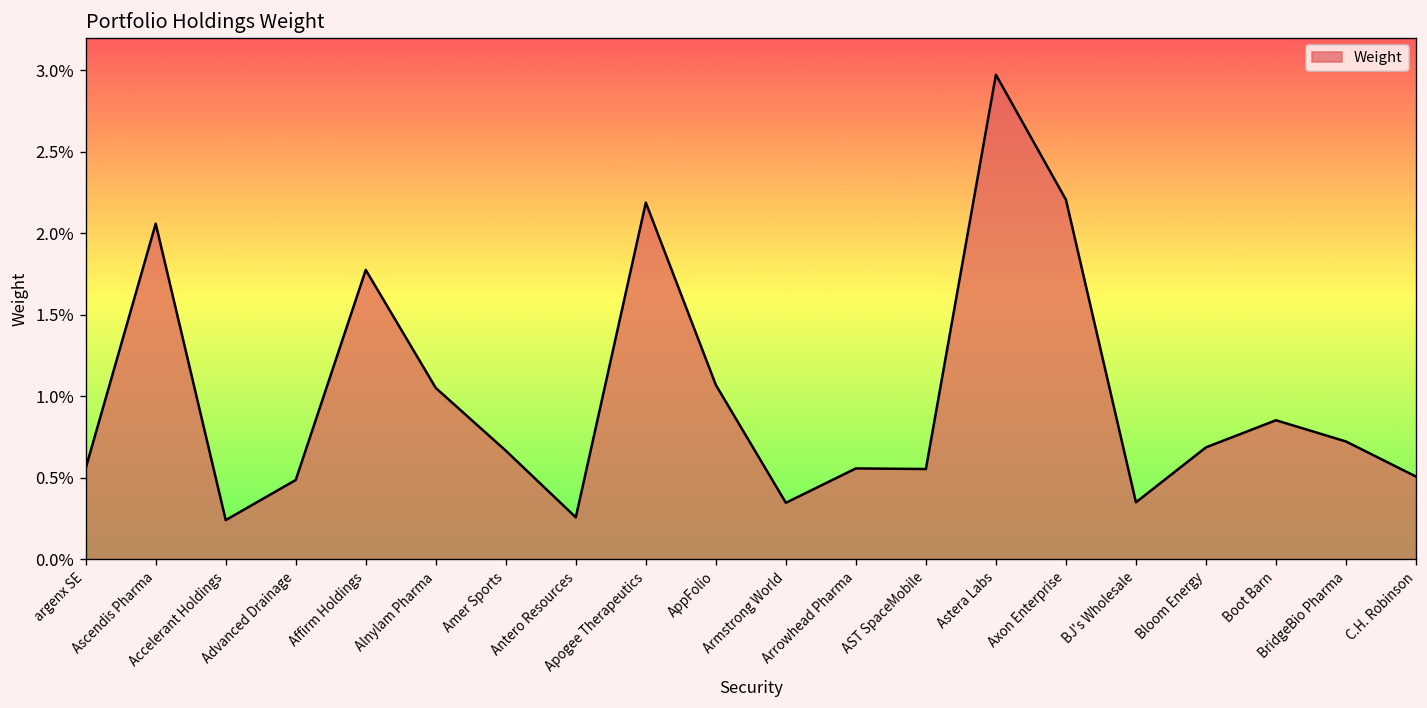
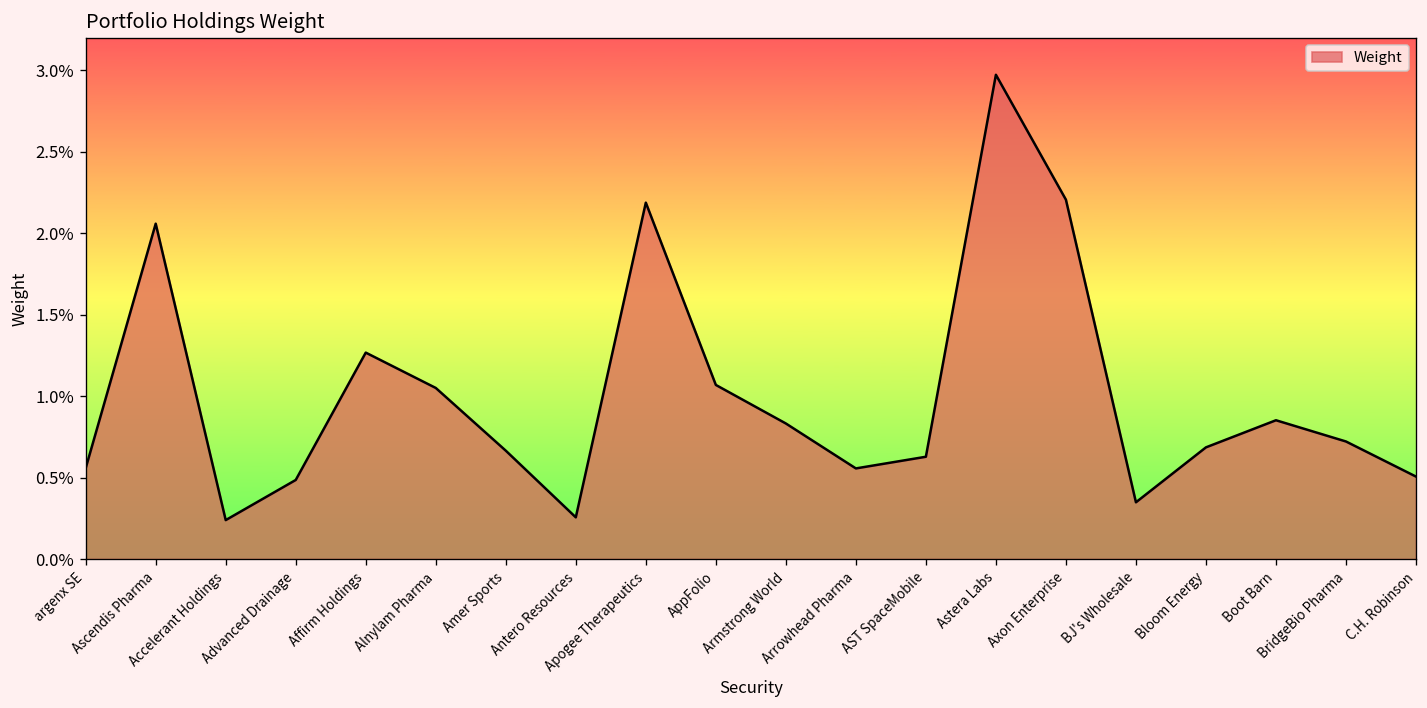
  {
    "argenx SE": "0.56%",
    "Ascendis Pharma": "2.06%",
    "Accelerant Holdings": "0.24%",
    "Advanced Drainage": "0.49%",
-   "Affirm Holdings": "1.77%",
+   "Affirm Holdings": "1.27%",
    "Alnylam Pharma": "1.05%",
    "Amer Sports": "0.67%",
    "Antero Resources": "0.26%",
    "Apogee Therapeutics": "2.19%",
    "AppFolio": "1.07%",
-   "Armstrong World": "0.35%",
+   "Armstrong World": "0.83%",
    "Arrowhead Pharma": "0.56%",
-   "AST SpaceMobile": "0.55%",
+   "AST SpaceMobile": "0.63%",
    "Astera Labs": "2.97%",
    "Axon Enterprise": "2.21%",
    "BJ's Wholesale": "0.35%",
    "Bloom Energy": "0.69%",
    "Boot Barn": "0.85%",
    "BridgeBio Pharma": "0.72%",
    "C.H. Robinson": "0.51%"
  }
